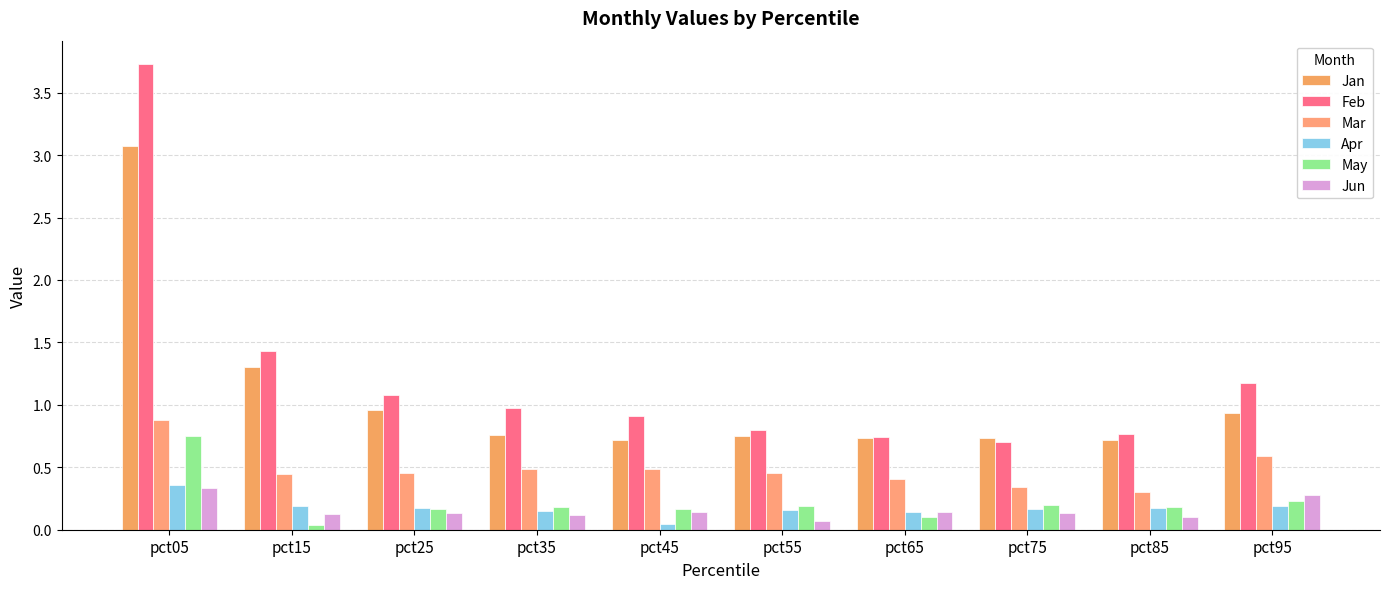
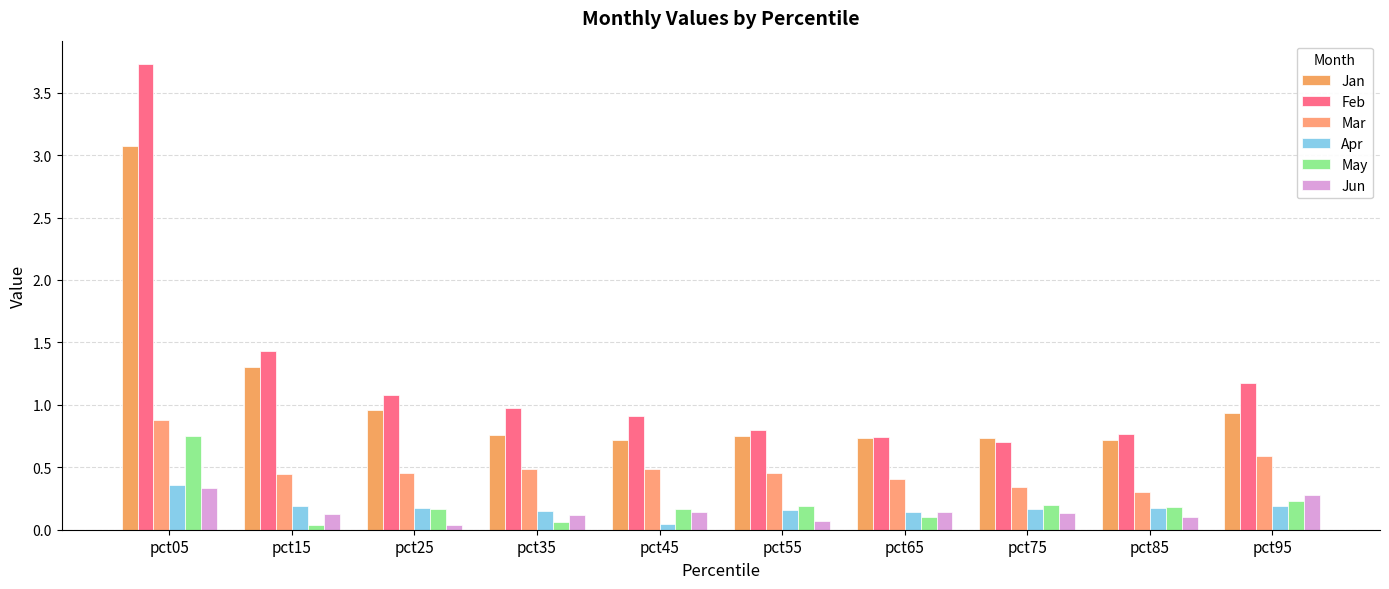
  {
    "Apr": {
      "pct05": 0.36,
      "pct15": 0.19,
      "pct25": 0.17,
      "pct35": 0.15,
      "pct45": 0.05,
      "pct55": 0.16,
      "pct65": 0.15,
      "pct75": 0.17,
      "pct85": 0.17,
      "pct95": 0.19
    },
    "May": {
      "pct05": 0.75,
      "pct15": 0.04,
      "pct25": 0.17,
-     "pct35": 0.18,
+     "pct35": 0.07,
      "pct45": 0.17,
      "pct55": 0.19,
      "pct65": 0.10,
      "pct75": 0.20,
      "pct85": 0.18,
      "pct95": 0.23
    },
    "Jun": {
      "pct05": 0.33,
      "pct15": 0.13,
-     "pct25": 0.13,
+     "pct25": 0.04,
      "pct35": 0.12,
      "pct45": 0.14,
      "pct55": 0.07,
      "pct65": 0.14,
      "pct75": 0.14,
      "pct85": 0.10,
      "pct95": 0.28
    }
  }
